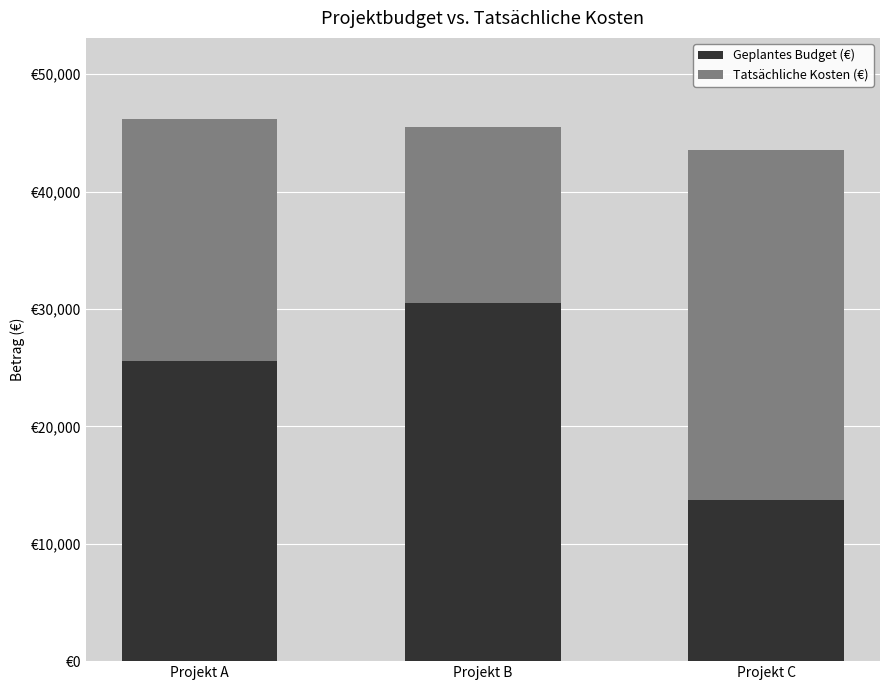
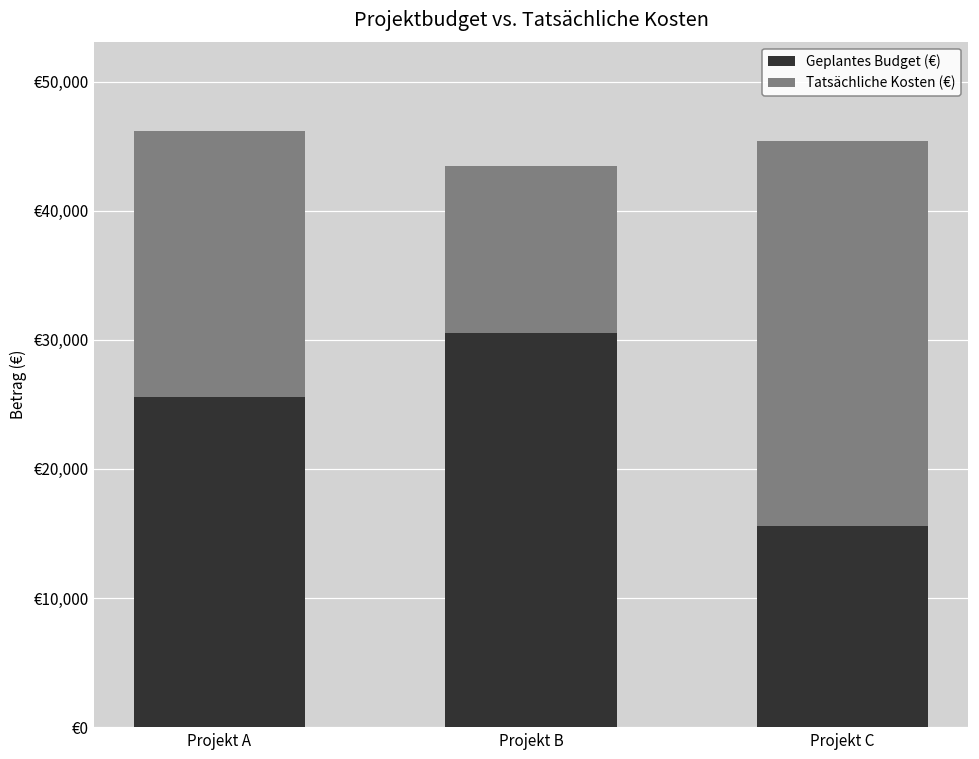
  {
    "Geplantes Budget (€)": {
      "Projekt A": "€25,600",
      "Projekt B": "€30,500",
-     "Projekt C": "€13,700"
+     "Projekt C": "€15,600"
    },
    "Tatsächliche Kosten (€)": {
      "Projekt A": "€20,600",
-     "Projekt B": "€15,000",
+     "Projekt B": "€12,900",
      "Projekt C": "€29,800"
    }
  }
